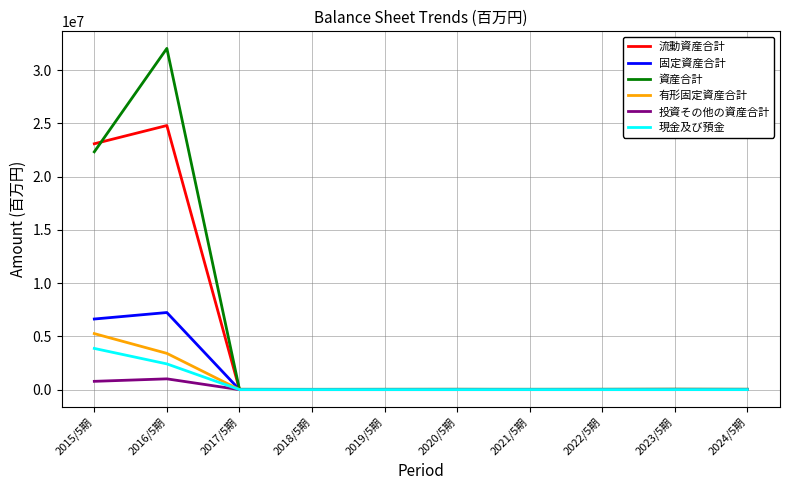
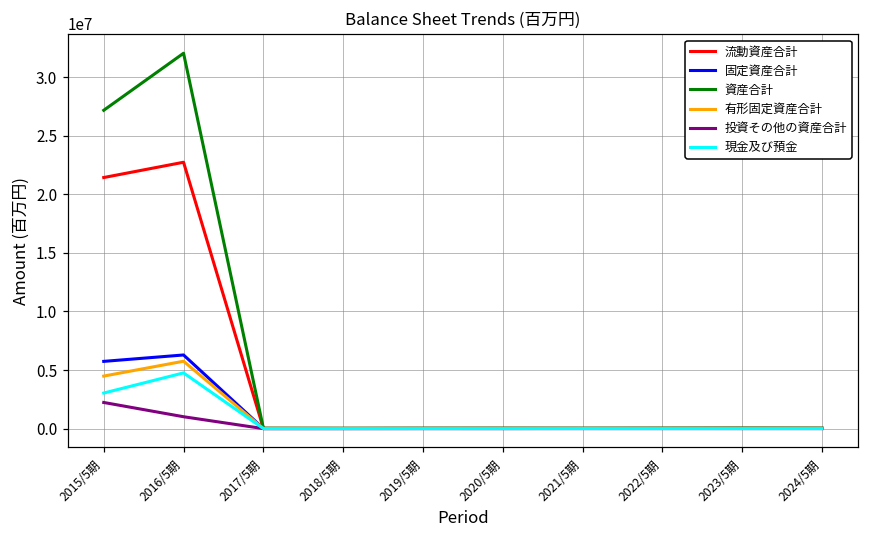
  {
    "流動資産合計": {
-     "2015/5期": 23100000,
-     "2016/5期": 24800000
+     "2015/5期": 21400000,
+     "2016/5期": 22700000
    },
    "固定資産合計": {
-     "2015/5期": 6600000,
-     "2016/5期": 7200000
+     "2015/5期": 5700000,
+     "2016/5期": 6300000
    },
    "資産合計": {
-     "2015/5期": 22300000,
+     "2015/5期": 27200000,
      "2016/5期": 32000000
    },
    "有形固定資産合計": {
-     "2015/5期": 5300000,
-     "2016/5期": 3400000
+     "2015/5期": 4500000,
+     "2016/5期": 5800000
    },
    "投資その他の資産合計": {
-     "2015/5期": 800000,
+     "2015/5期": 2200000,
      "2016/5期": 1000000
    },
    "現金及び預金": {
-     "2015/5期": 3900000,
-     "2016/5期": 2400000
+     "2015/5期": 3000000,
+     "2016/5期": 4800000
    }
  }
